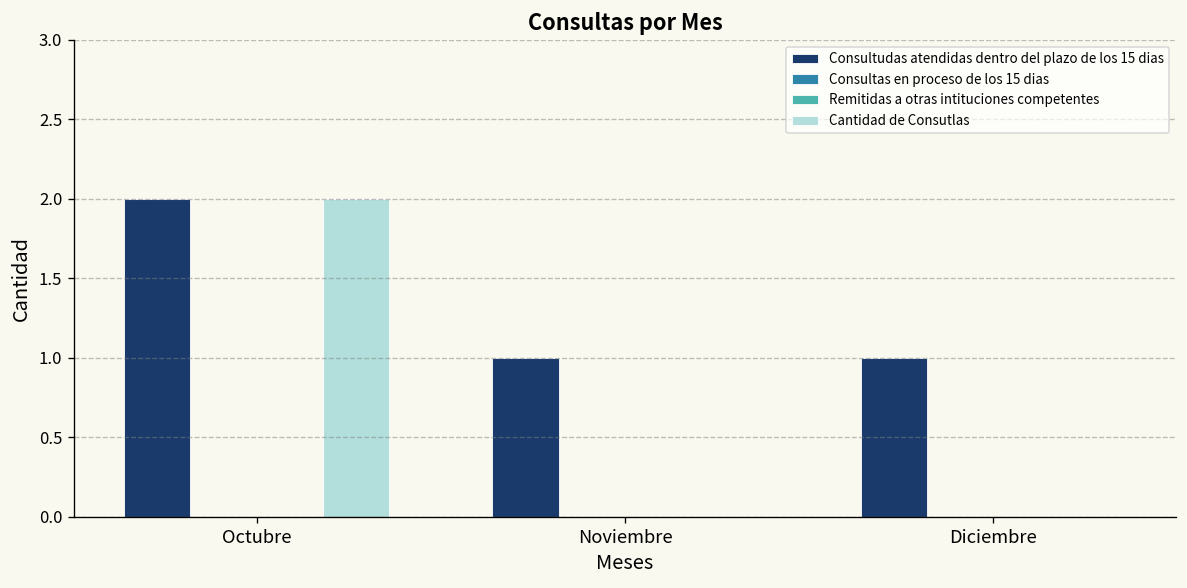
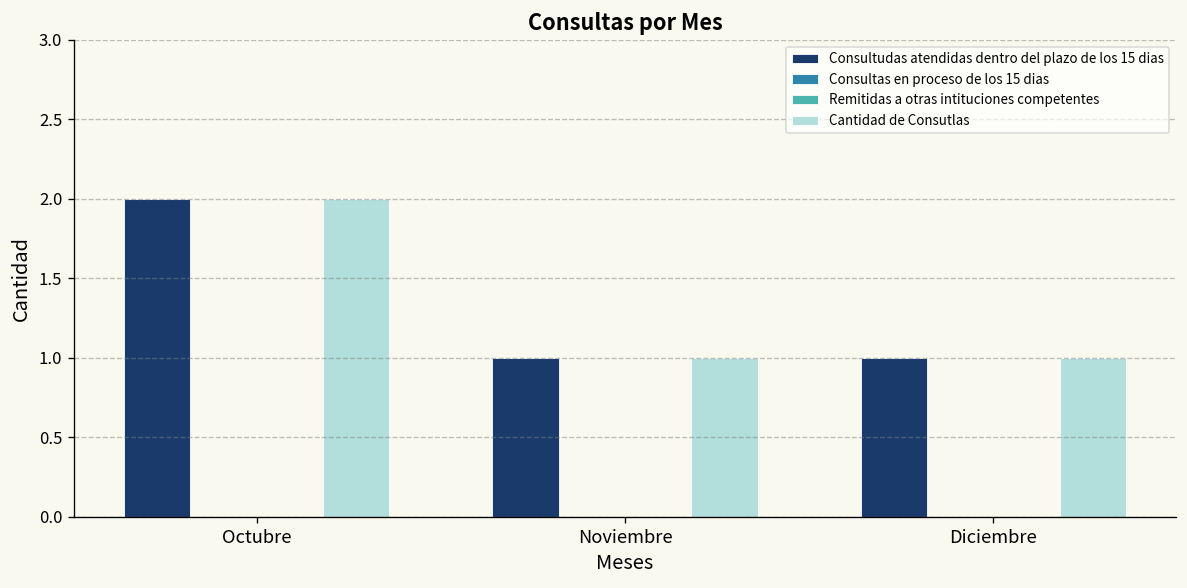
  {
    "Consultudas atendidas dentro del plazo de los 15 dias": {
      "Octubre": 2,
      "Noviembre": 1,
      "Diciembre": 1
    },
    "Cantidad de Consutlas": {
      "Octubre": 2,
-     "Noviembre": 0,
-     "Diciembre": 0
+     "Noviembre": 1,
+     "Diciembre": 1
    }
  }
